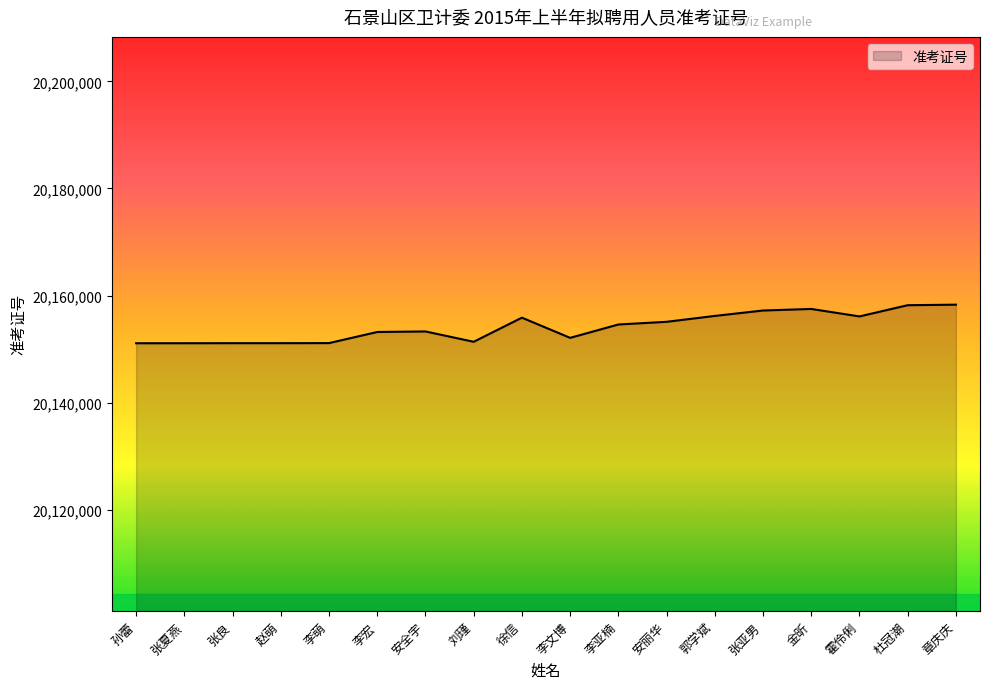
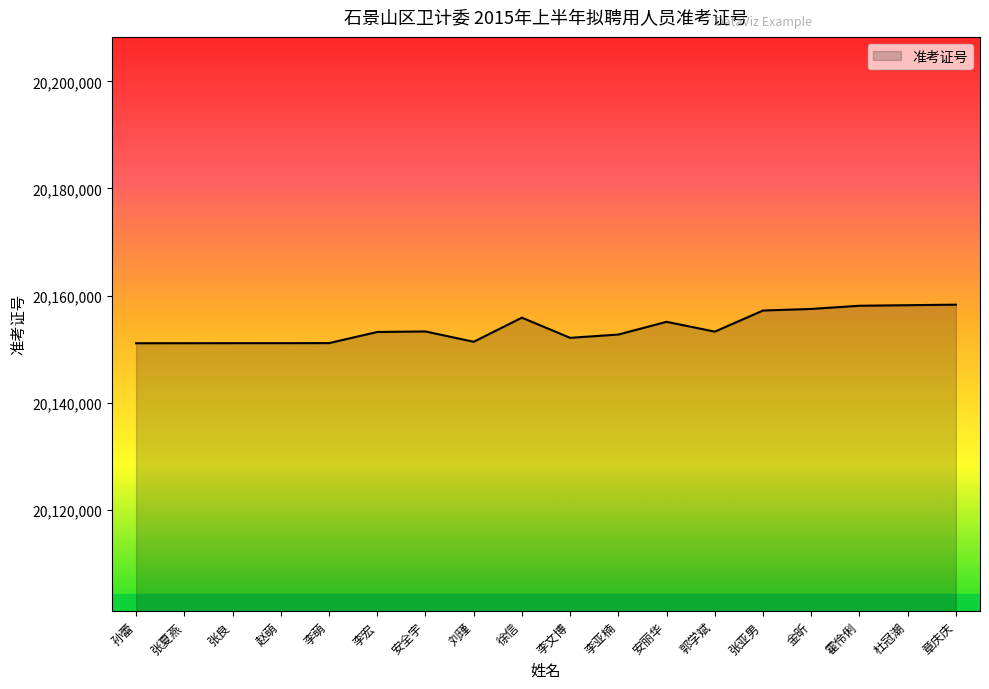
  {
    "孙蕾": "20,151,000",
    "张夏燕": "20,151,000",
    "张良": "20,151,000",
    "赵萌": "20,151,000",
    "李萌": "20,151,000",
    "李宏": "20,153,000",
    "安全宇": "20,153,000",
    "刘瑾": "20,151,000",
    "徐信": "20,156,000",
    "李文博": "20,152,000",
-   "李亚楠": "20,155,000",
+   "李亚楠": "20,153,000",
    "安丽华": "20,155,000",
-   "郭学斌": "20,156,000",
+   "郭学斌": "20,153,000",
    "张亚男": "20,157,000",
    "金昕": "20,158,000",
-   "霍伶俐": "20,156,000",
+   "霍伶俐": "20,158,000",
    "杜冠潮": "20,158,000",
    "章庆庆": "20,158,000"
  }
